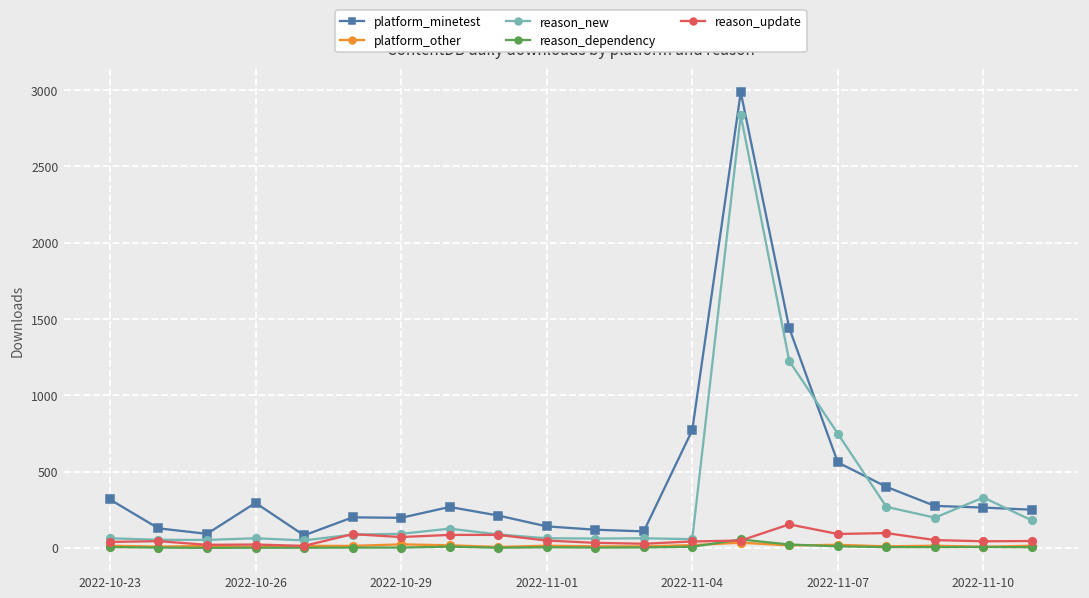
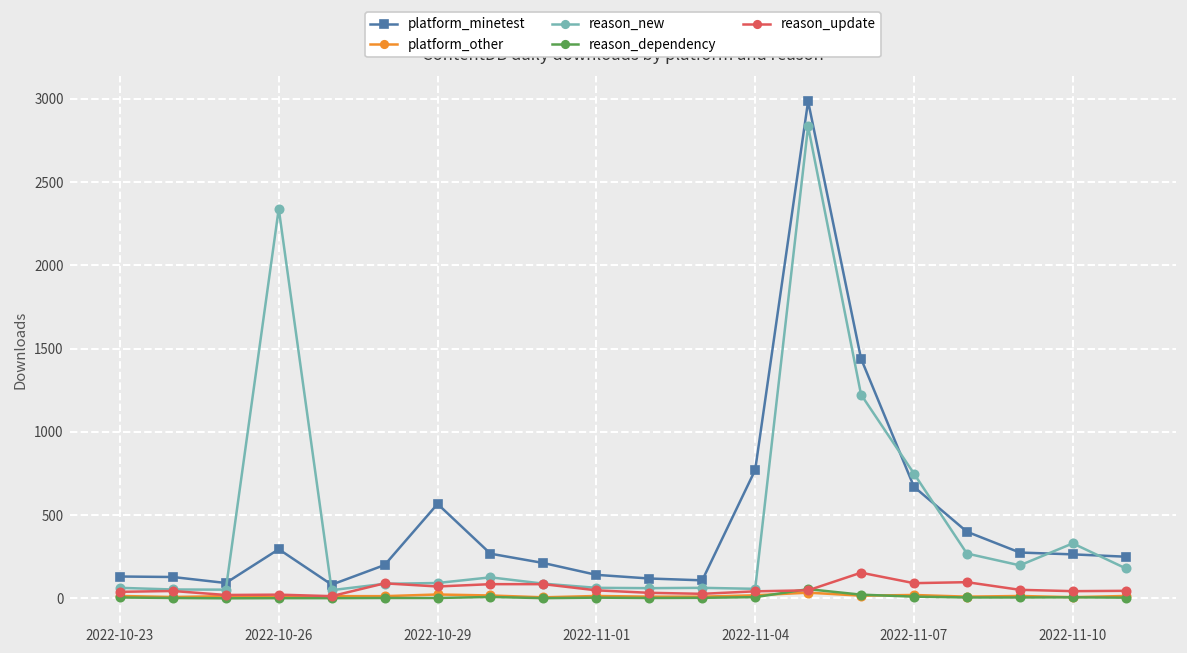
  {
    "platform_minetest": {
-     "2022-10-23": 320,
+     "2022-10-23": 130,
      "2022-10-26": 300,
-     "2022-10-29": 200,
+     "2022-10-29": 570,
      "2022-11-01": 140,
      "2022-11-04": 770,
-     "2022-11-07": 560,
+     "2022-11-07": 670,
      "2022-11-10": 260
    },
    "platform_other": {
      "2022-10-29": 20
    },
    "reason_new": {
      "2022-10-23": 60,
-     "2022-10-26": 60,
+     "2022-10-26": 2340,
      "2022-10-29": 90,
      "2022-11-07": 750,
      "2022-11-10": 330
    },
    "reason_dependency": {
      "2022-10-29": 0
    },
    "reason_update": {
      "2022-10-23": 40,
      "2022-10-29": 70,
      "2022-11-07": 90,
      "2022-11-10": 40
    }
  }
